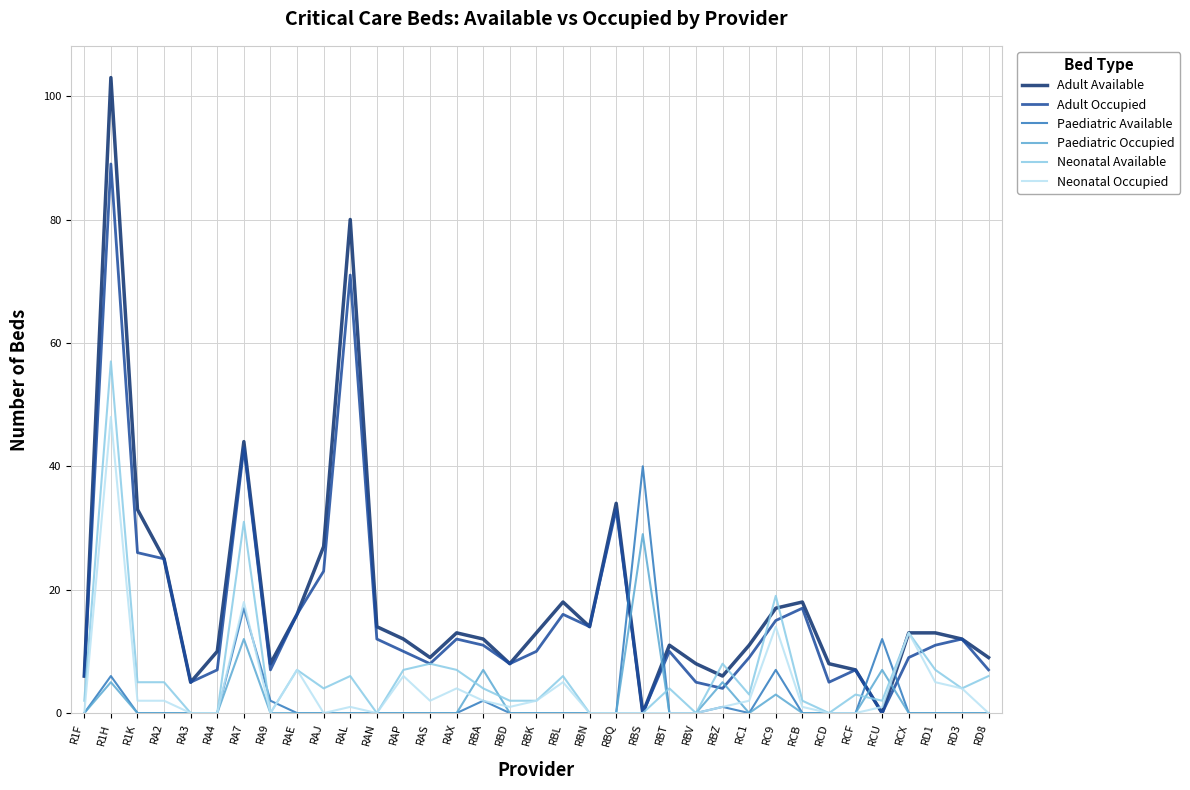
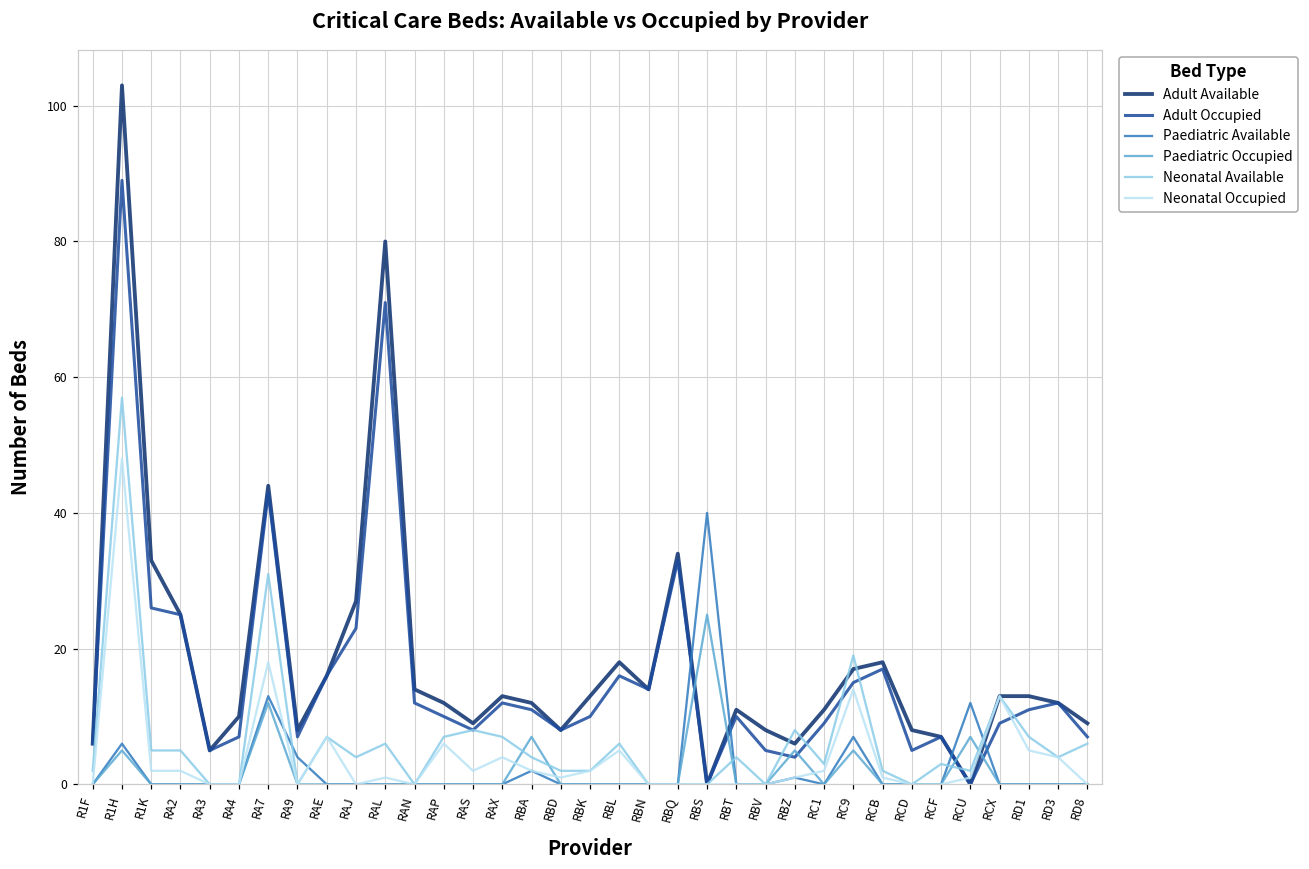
  {
    "Paediatric Available": {
      "R1H": 6,
-     "RA7": 17,
-     "RA9": 2,
+     "RA7": 13,
+     "RA9": 4,
      "RBS": 40,
      "RC9": 7,
      "RCU": 12
    },
    "Paediatric Occupied": {
      "R1H": 5,
      "RA7": 12,
      "RBA": 7,
-     "RBS": 29,
+     "RBS": 25,
      "RBZ": 5,
-     "RC9": 3,
+     "RC9": 5,
      "RCU": 7
    }
  }
